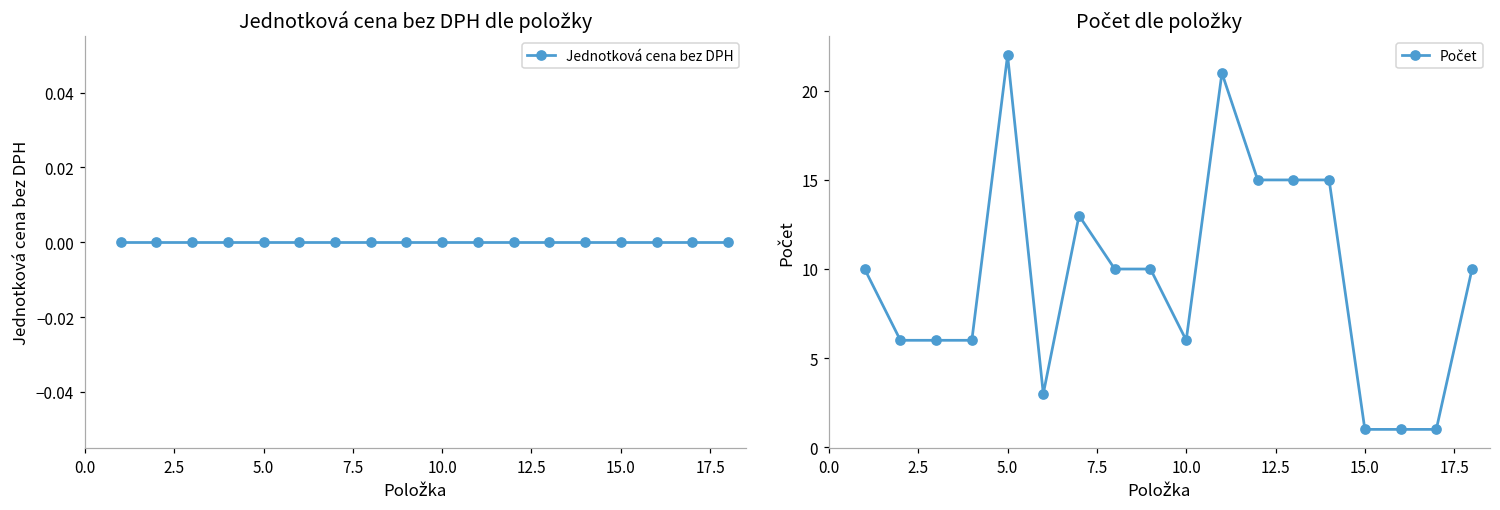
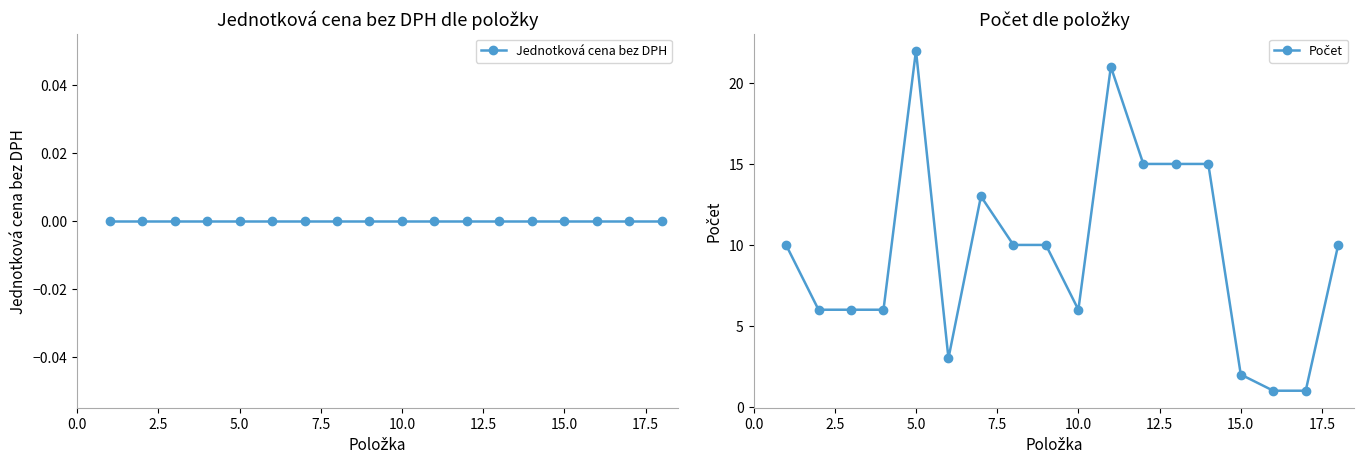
  {
    "Jednotková cena bez DPH dle položky": {
      "5.0": 0.000,
      "10.0": 0.000,
      "15.0": 0.000
    },
    "Počet dle položky": {
      "5.0": 22,
      "10.0": 6,
-     "15.0": 1
+     "15.0": 2
    }
  }
